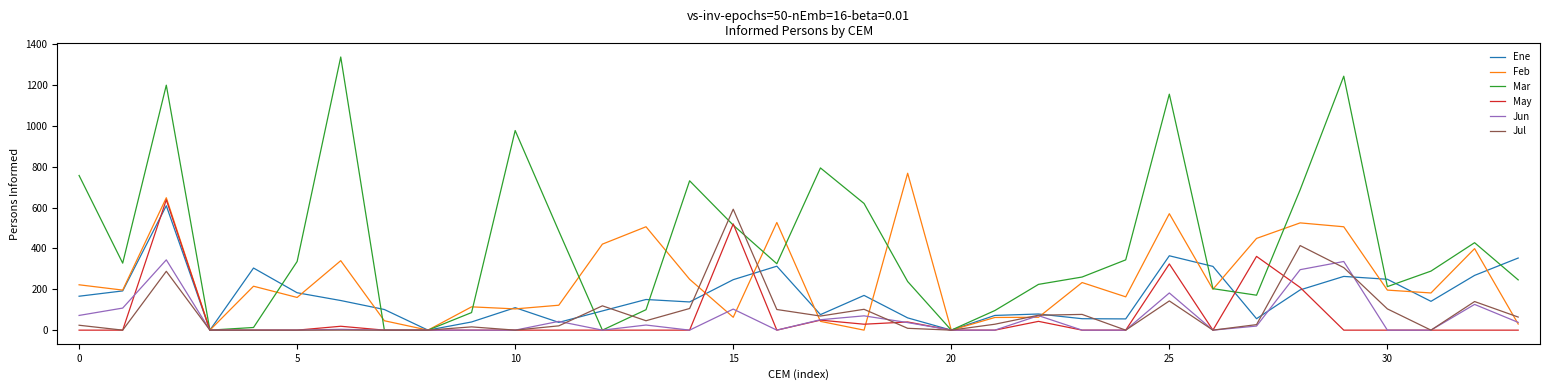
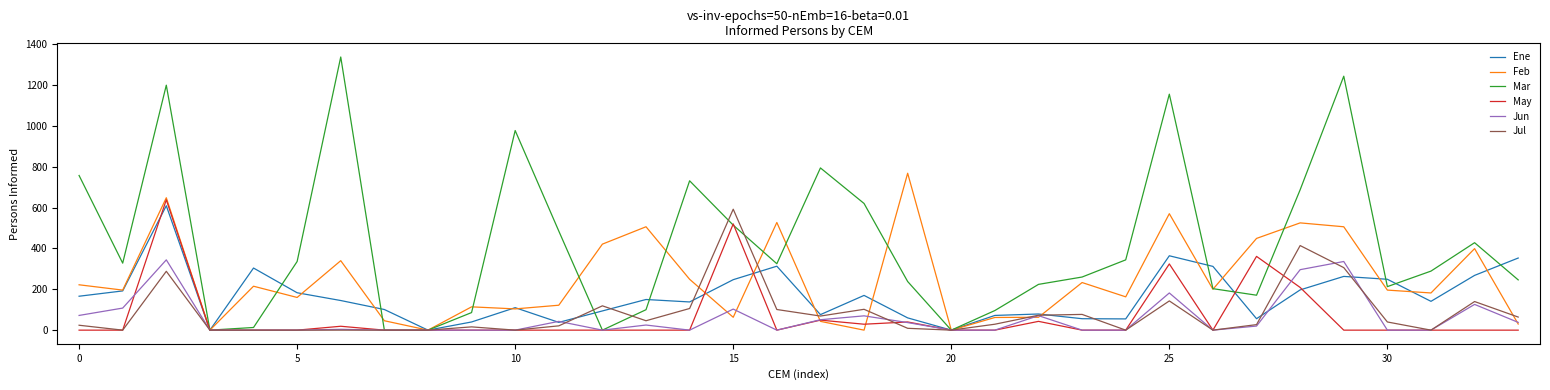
  {
    "Ene": {
      "0": 170,
      "5": 180,
      "15": 250,
      "25": 360,
      "30": 250
    },
    "Feb": {
      "0": 220,
      "5": 160,
      "15": 60,
      "25": 570,
      "30": 200
    },
    "Mar": {
      "0": 760,
      "5": 340,
      "10": 980,
      "25": 1160,
      "30": 210
    },
    "May": {
      "0": 0,
      "25": 320
    },
    "Jun": {
      "0": 70,
      "15": 100,
      "25": 180
    },
    "Jul": {
      "0": 20,
      "15": 590,
      "25": 140,
-     "30": 100
+     "30": 40
    }
  }
